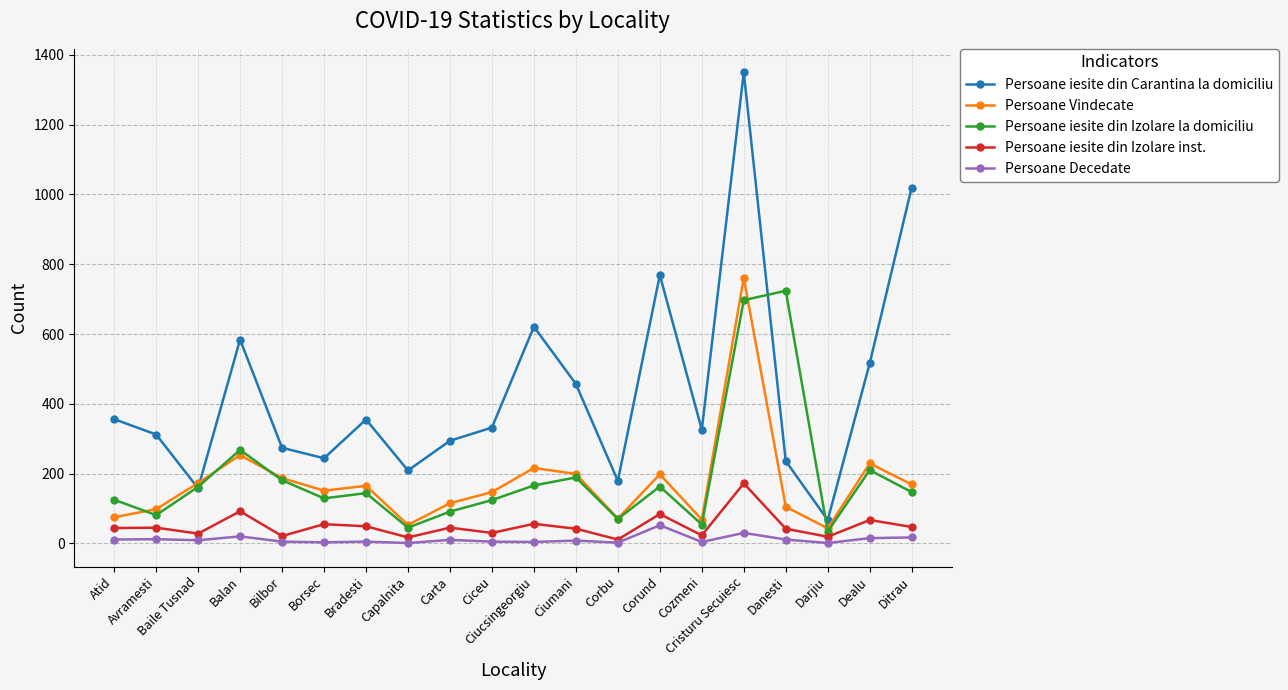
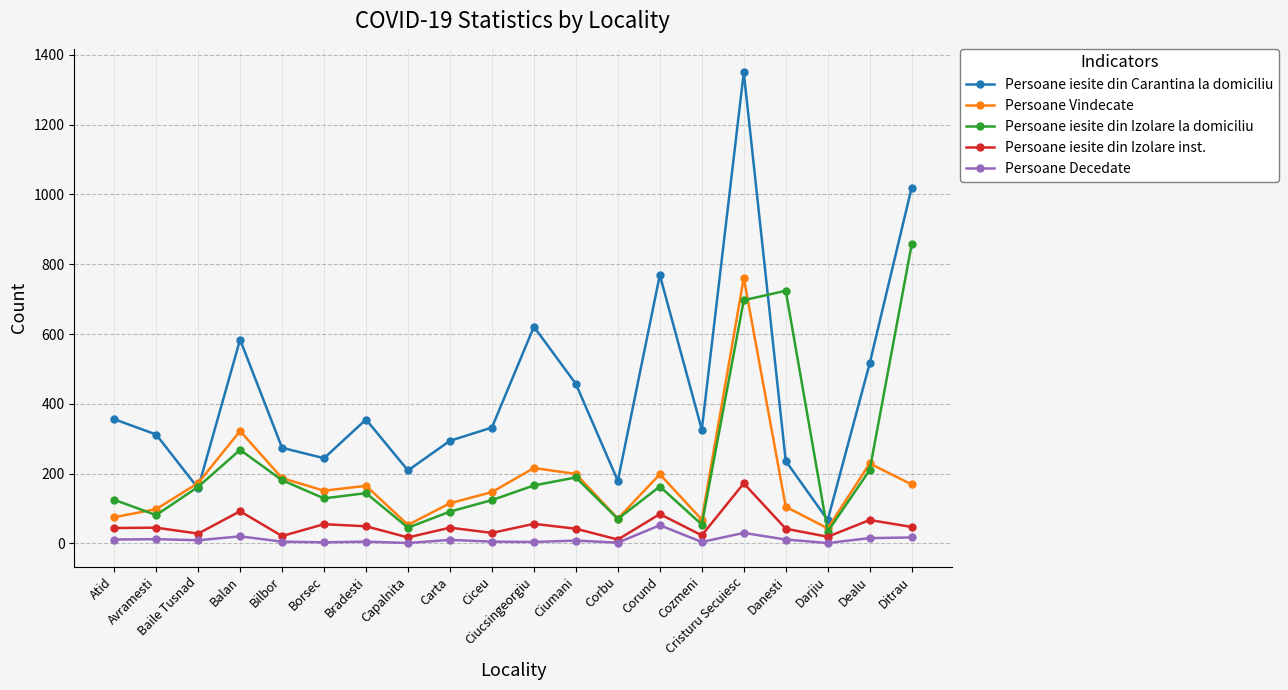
  {
    "Persoane iesite din Carantina la domiciliu": {
      "Atid": 360,
      "Avramesti": 310,
      "Balan": 580,
      "Bilbor": 270,
      "Borsec": 240,
      "Bradesti": 360,
      "Capalnita": 210,
      "Carta": 290,
      "Ciceu": 330,
      "Ciucsingeorgiu": 620,
      "Ciumani": 460,
      "Corbu": 180,
      "Corund": 770,
      "Cozmeni": 330,
      "Cristuru Secuiesc": 1350,
      "Danesti": 240,
      "Darjiu": 70,
      "Dealu": 520,
      "Ditrau": 1020
    },
    "Persoane Vindecate": {
      "Atid": 80,
      "Avramesti": 100,
      "Baile Tusnad": 170,
-     "Balan": 250,
+     "Balan": 320,
      "Borsec": 150,
      "Bradesti": 170,
      "Capalnita": 50,
      "Carta": 120,
      "Ciceu": 150,
      "Ciucsingeorgiu": 220,
      "Ciumani": 200,
      "Corund": 200,
      "Cozmeni": 70,
      "Cristuru Secuiesc": 760,
      "Danesti": 110,
      "Darjiu": 40,
      "Dealu": 230,
      "Ditrau": 170
    },
    "Persoane iesite din Izolare la domiciliu": {
      "Atid": 130,
      "Avramesti": 80,
      "Balan": 270,
      "Borsec": 130,
      "Bradesti": 140,
      "Capalnita": 50,
      "Carta": 90,
      "Ciceu": 120,
      "Ciucsingeorgiu": 170,
      "Ciumani": 190,
      "Corund": 160,
      "Cozmeni": 50,
      "Cristuru Secuiesc": 700,
      "Danesti": 720,
      "Darjiu": 30,
      "Dealu": 210,
-     "Ditrau": 150
+     "Ditrau": 860
    },
    "Persoane iesite din Izolare inst.": {
      "Atid": 40,
      "Avramesti": 50,
      "Baile Tusnad": 30,
      "Balan": 90,
      "Bilbor": 20,
      "Borsec": 60,
      "Bradesti": 50,
      "Capalnita": 20,
      "Carta": 50,
      "Ciceu": 30,
      "Ciucsingeorgiu": 60,
      "Ciumani": 40,
      "Corbu": 10,
      "Corund": 80,
      "Cozmeni": 20,
      "Cristuru Secuiesc": 170,
      "Danesti": 40,
      "Darjiu": 20,
      "Dealu": 70,
      "Ditrau": 50
    },
    "Persoane Decedate": {
      "Atid": 10,
      "Avramesti": 10,
      "Baile Tusnad": 10,
      "Balan": 20,
      "Bilbor": 10,
      "Borsec": 0,
      "Bradesti": 10,
      "Capalnita": 0,
      "Carta": 10,
      "Ciceu": 10,
      "Ciucsingeorgiu": 0,
      "Ciumani": 10,
      "Corbu": 0,
      "Corund": 50,
      "Cozmeni": 0,
      "Cristuru Secuiesc": 30,
      "Danesti": 10,
      "Darjiu": 0,
      "Dealu": 20,
      "Ditrau": 20
    }
  }
